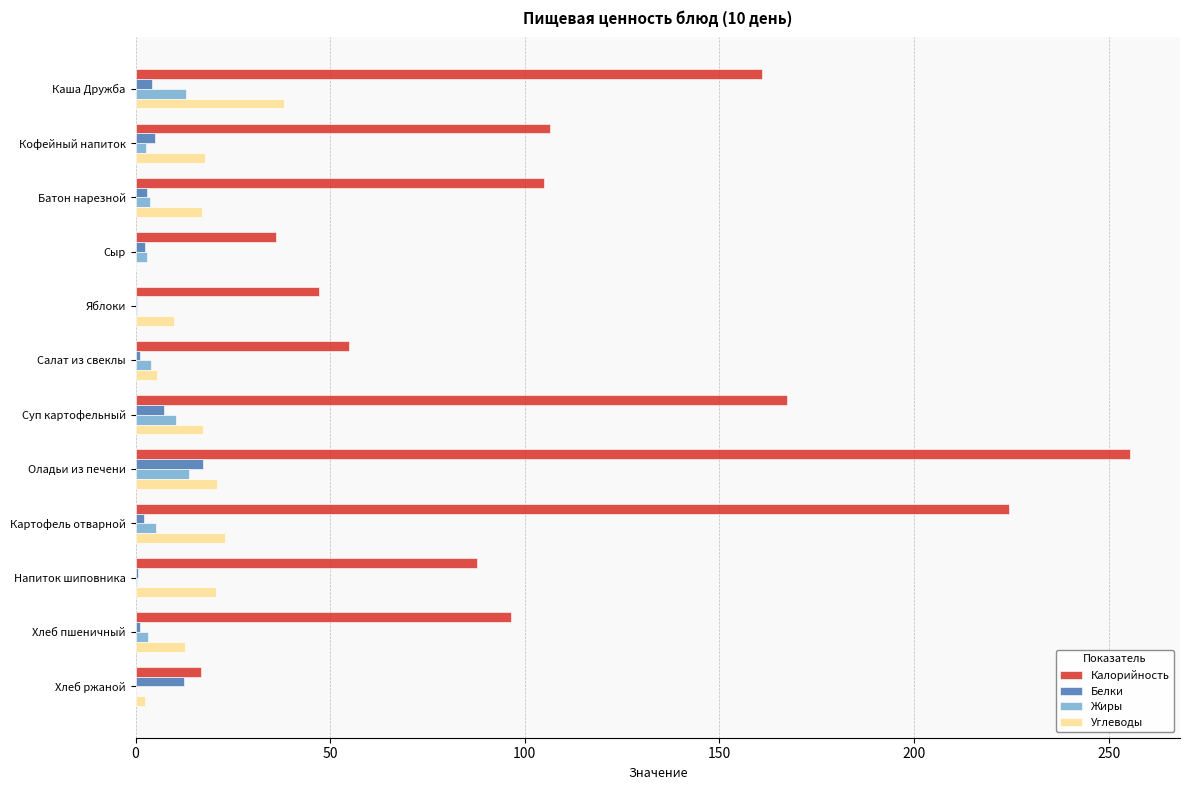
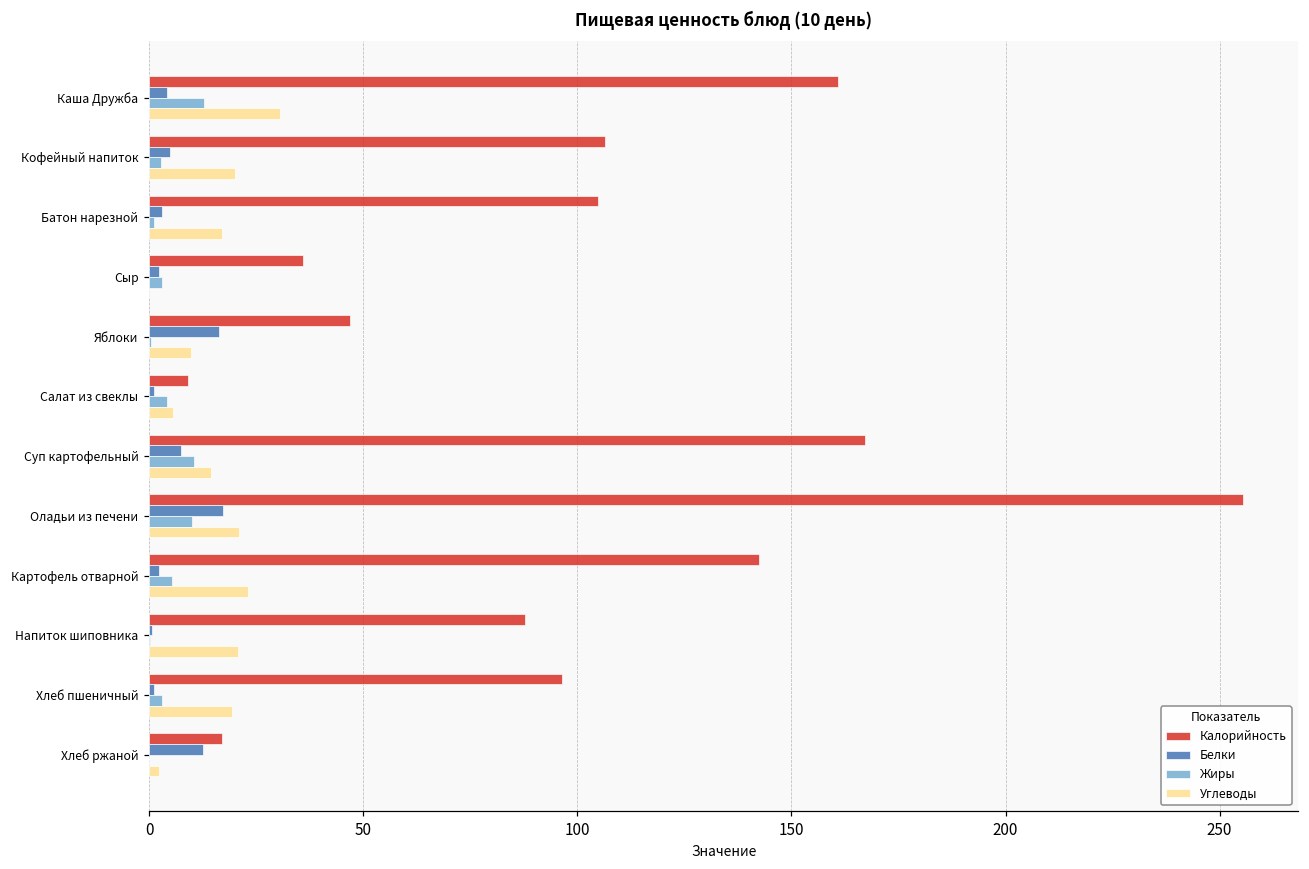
  {
    "Калорийность": {
      "Каша Дружба": 161,
      "Кофейный напиток": 106,
      "Батон нарезной": 105,
      "Сыр": 36,
      "Яблоки": 47,
-     "Салат из свеклы": 55,
+     "Салат из свеклы": 9,
      "Суп картофельный": 167,
      "Оладьи из печени": 256,
-     "Картофель отварной": 224,
+     "Картофель отварной": 142,
      "Напиток шиповника": 88,
      "Хлеб пшеничный": 97,
      "Хлеб ржаной": 17
    },
    "Белки": {
      "Каша Дружба": 4,
      "Кофейный напиток": 5,
      "Батон нарезной": 3,
      "Сыр": 2,
-     "Яблоки": 0,
+     "Яблоки": 16,
      "Салат из свеклы": 1,
      "Суп картофельный": 7,
      "Оладьи из печени": 17,
      "Картофель отварной": 2,
      "Напиток шиповника": 1,
      "Хлеб пшеничный": 1,
      "Хлеб ржаной": 13
    },
    "Жиры": {
      "Каша Дружба": 13,
      "Кофейный напиток": 3,
-     "Батон нарезной": 4,
+     "Батон нарезной": 1,
      "Сыр": 3,
      "Салат из свеклы": 4,
      "Суп картофельный": 10,
-     "Оладьи из печени": 14,
+     "Оладьи из печени": 10,
      "Картофель отварной": 5,
      "Хлеб пшеничный": 3,
      "Хлеб ржаной": 0
    },
    "Углеводы": {
-     "Каша Дружба": 38,
-     "Кофейный напиток": 18,
+     "Каша Дружба": 31,
+     "Кофейный напиток": 20,
      "Батон нарезной": 17,
      "Сыр": 0,
      "Яблоки": 10,
      "Салат из свеклы": 6,
-     "Суп картофельный": 17,
+     "Суп картофельный": 14,
      "Оладьи из печени": 21,
      "Картофель отварной": 23,
      "Напиток шиповника": 21,
-     "Хлеб пшеничный": 13,
+     "Хлеб пшеничный": 19,
      "Хлеб ржаной": 2
    }
  }
